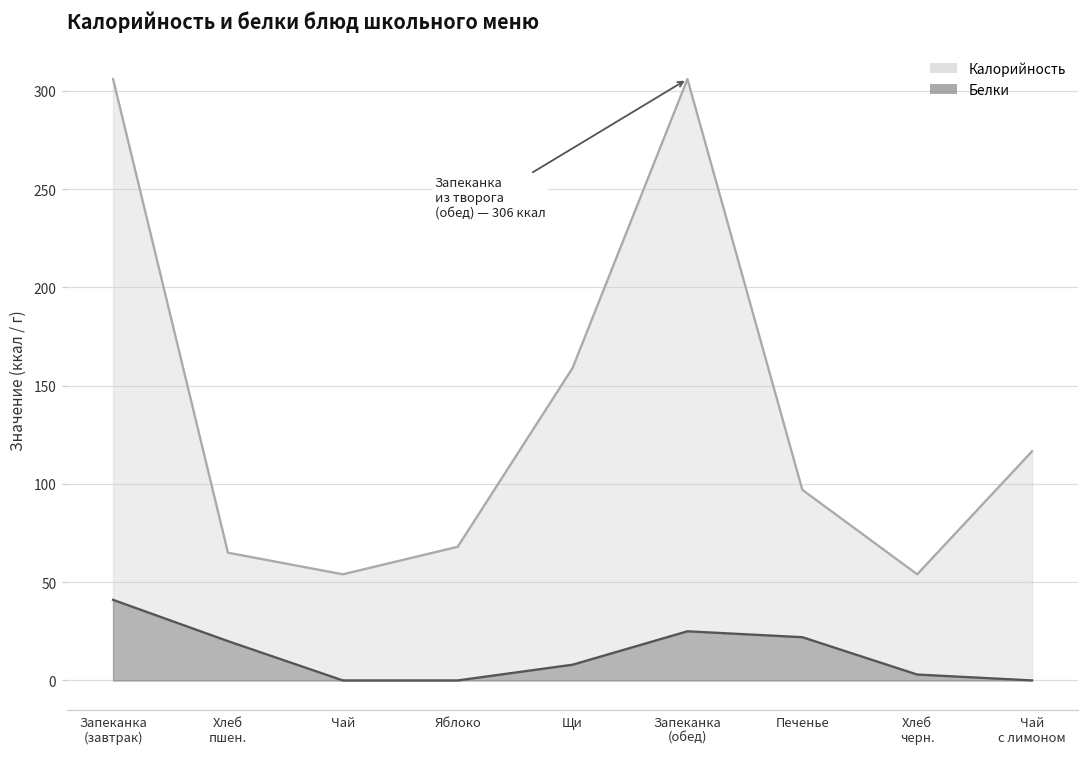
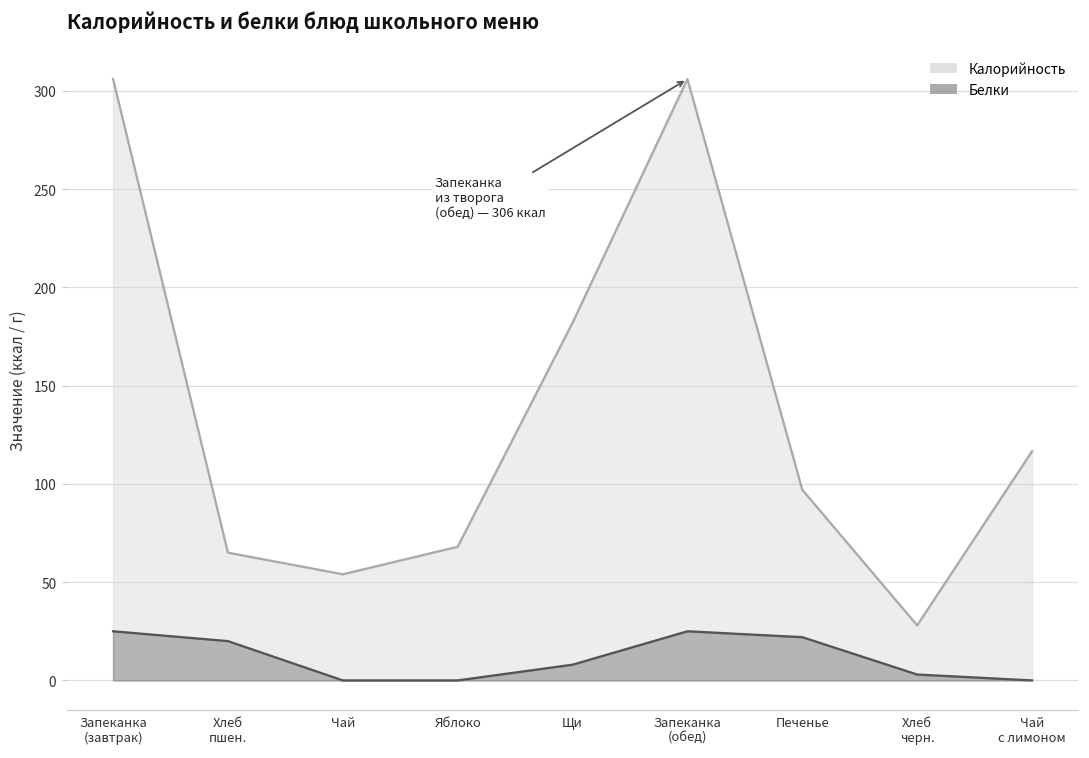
  {
    "Калорийность": {
      "Запеканка (завтрак)": 306,
      "Хлеб пшен.": 65,
      "Чай": 54,
      "Яблоко": 68,
-     "Щи": 159,
+     "Щи": 182,
      "Печенье": 97,
-     "Хлеб черн.": 54,
+     "Хлеб черн.": 28,
      "Чай с лимоном": 117
    },
    "Белки": {
-     "Запеканка (завтрак)": 41,
+     "Запеканка (завтрак)": 25,
      "Хлеб пшен.": 20,
      "Чай": 0,
      "Яблоко": 0,
      "Щи": 8,
      "Запеканка (обед)": 25,
      "Печенье": 22,
      "Хлеб черн.": 3,
      "Чай с лимоном": 0
    }
  }
